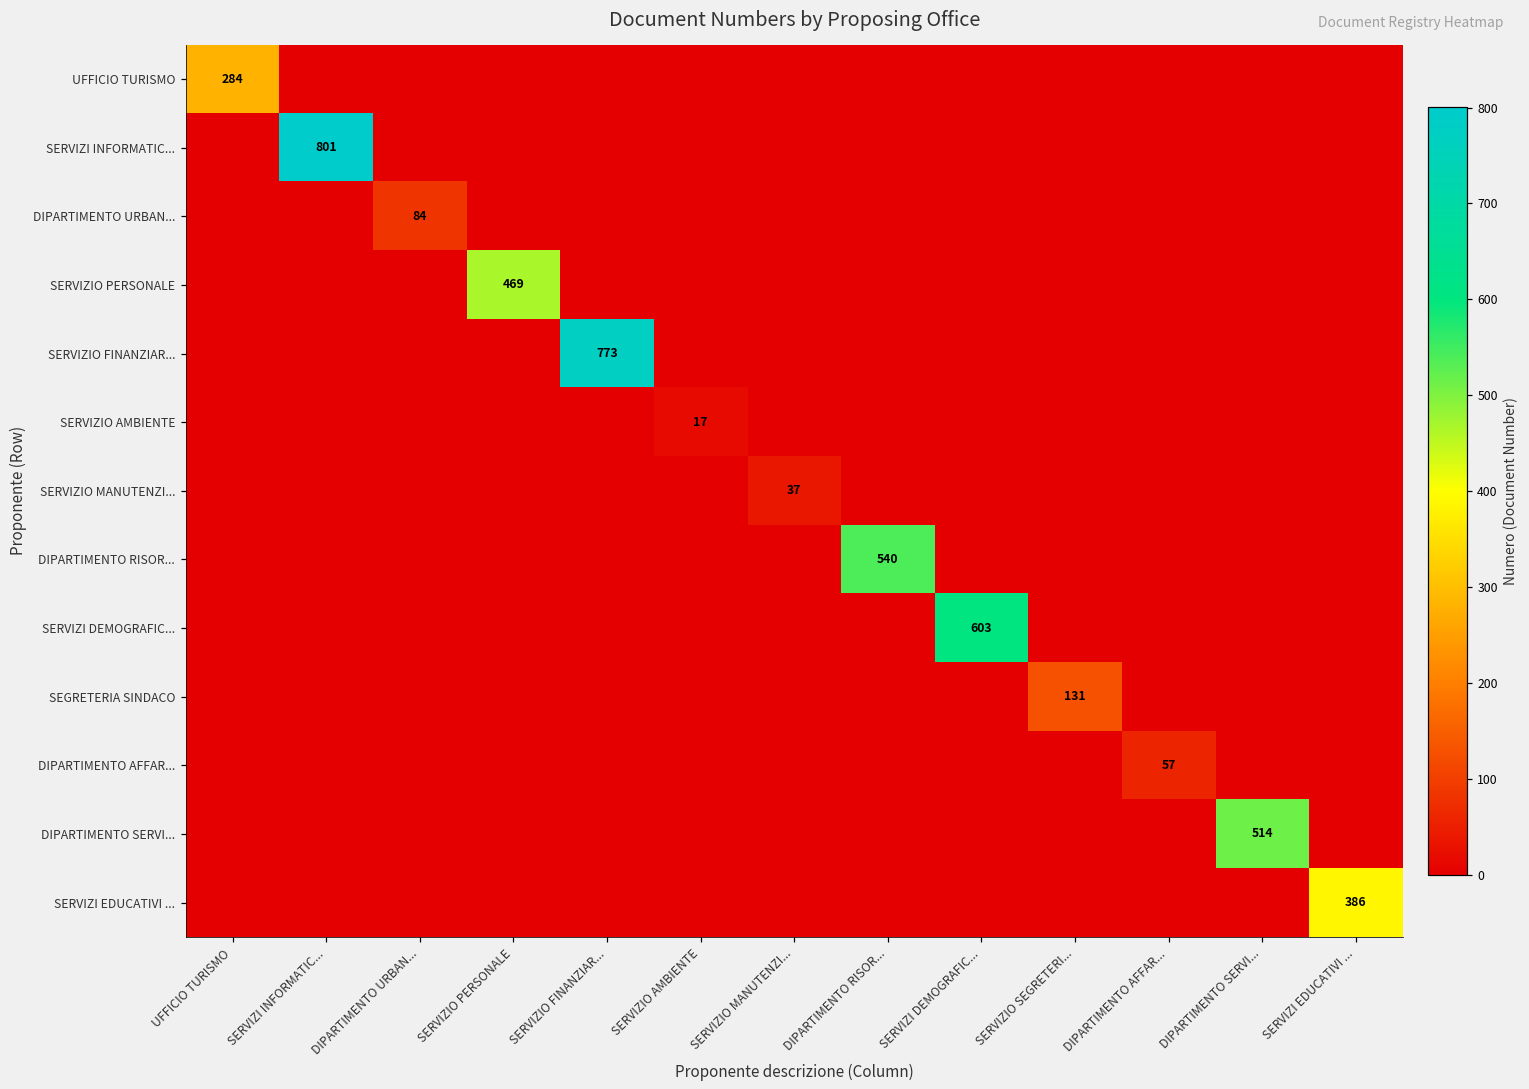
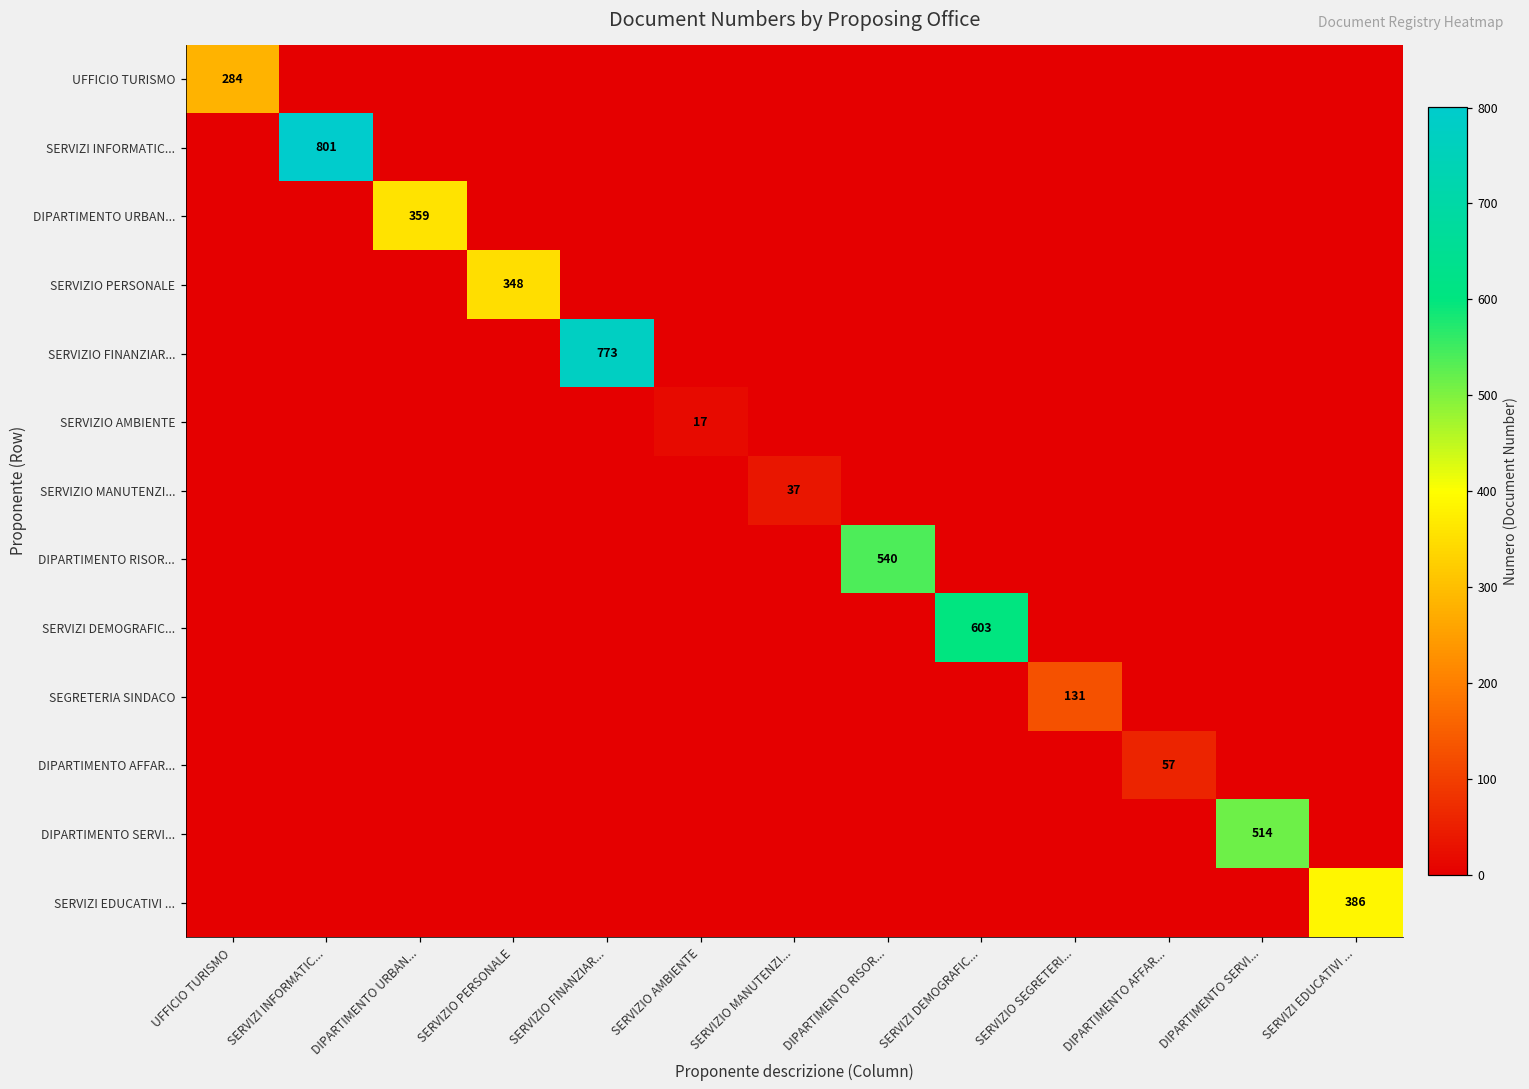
  {
    "UFFICIO TURISMO": {
      "UFFICIO TURISMO": 284
    },
    "SERVIZI INFORMATIC...": {
      "SERVIZI INFORMATIC...": 801
    },
    "DIPARTIMENTO URBAN...": {
-     "DIPARTIMENTO URBAN...": 84
+     "DIPARTIMENTO URBAN...": 359
    },
    "SERVIZIO PERSONALE": {
-     "SERVIZIO PERSONALE": 469
+     "SERVIZIO PERSONALE": 348
    },
    "SERVIZIO FINANZIAR...": {
      "SERVIZIO FINANZIAR...": 773
    },
    "SERVIZIO AMBIENTE": {
      "SERVIZIO AMBIENTE": 17
    },
    "SERVIZIO MANUTENZI...": {
      "SERVIZIO MANUTENZI...": 37
    },
    "DIPARTIMENTO RISOR...": {
      "DIPARTIMENTO RISOR...": 540
    },
    "SERVIZI DEMOGRAFIC...": {
      "SERVIZI DEMOGRAFIC...": 603
    },
    "SEGRETERIA SINDACO": {
      "SERVIZIO SEGRETERI...": 131
    },
    "DIPARTIMENTO AFFAR...": {
      "DIPARTIMENTO AFFAR...": 57
    },
    "DIPARTIMENTO SERVI...": {
      "DIPARTIMENTO SERVI...": 514
    },
    "SERVIZI EDUCATIVI ...": {
      "SERVIZI EDUCATIVI ...": 386
    }
  }
